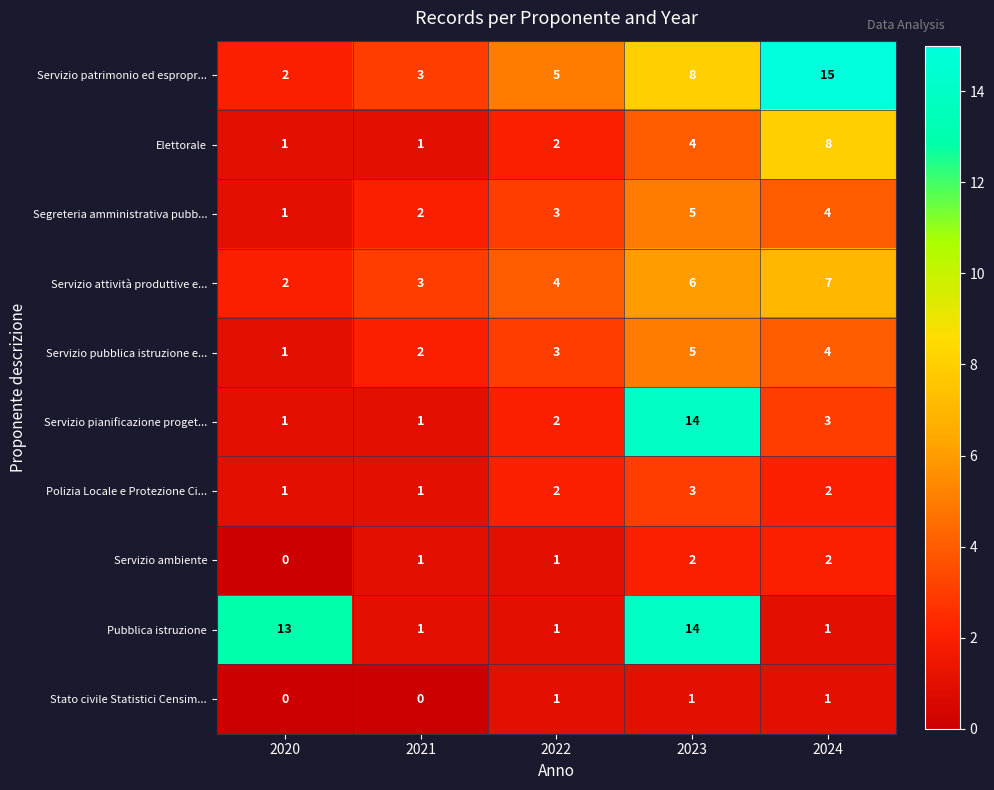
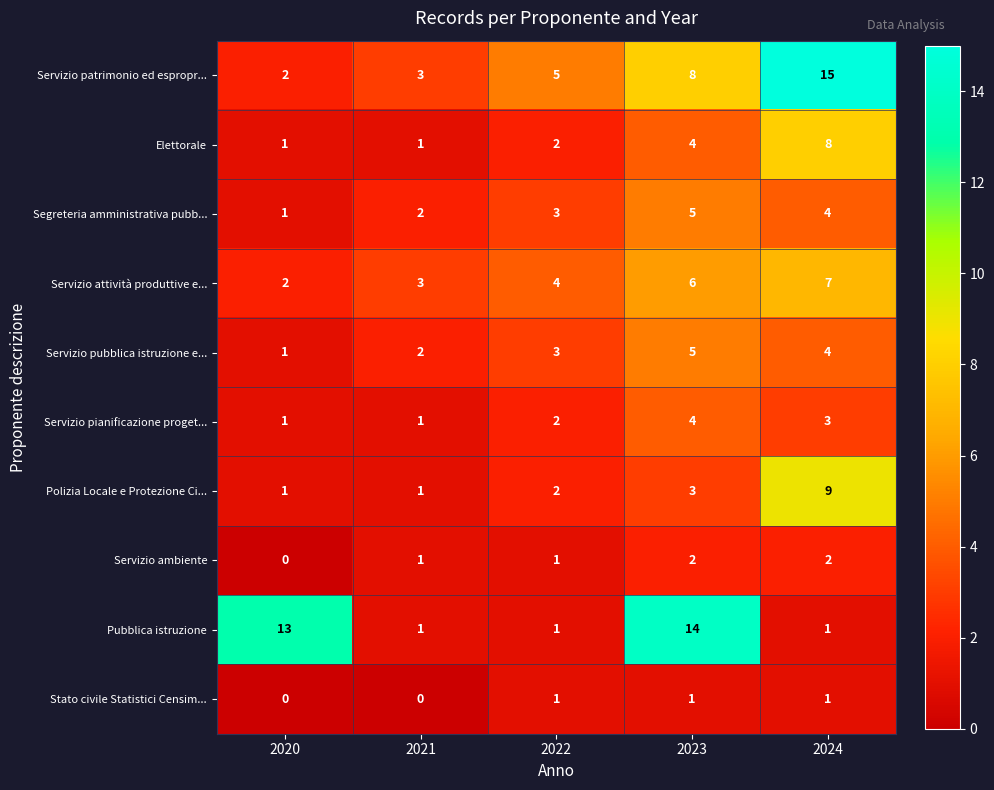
  {
    "Servizio patrimonio ed espropr...": {
      "2020": 2,
      "2021": 3,
      "2022": 5,
      "2023": 8,
      "2024": 15
    },
    "Elettorale": {
      "2020": 1,
      "2021": 1,
      "2022": 2,
      "2023": 4,
      "2024": 8
    },
    "Segreteria amministrativa pubb...": {
      "2020": 1,
      "2021": 2,
      "2022": 3,
      "2023": 5,
      "2024": 4
    },
    "Servizio attività produttive e...": {
      "2020": 2,
      "2021": 3,
      "2022": 4,
      "2023": 6,
      "2024": 7
    },
    "Servizio pubblica istruzione e...": {
      "2020": 1,
      "2021": 2,
      "2022": 3,
      "2023": 5,
      "2024": 4
    },
    "Servizio pianificazione proget...": {
      "2020": 1,
      "2021": 1,
      "2022": 2,
-     "2023": 14,
+     "2023": 4,
      "2024": 3
    },
    "Polizia Locale e Protezione Ci...": {
      "2020": 1,
      "2021": 1,
      "2022": 2,
      "2023": 3,
-     "2024": 2
+     "2024": 9
    },
    "Servizio ambiente": {
      "2020": 0,
      "2021": 1,
      "2022": 1,
      "2023": 2,
      "2024": 2
    },
    "Pubblica istruzione": {
      "2020": 13,
      "2021": 1,
      "2022": 1,
      "2023": 14,
      "2024": 1
    },
    "Stato civile Statistici Censim...": {
      "2020": 0,
      "2021": 0,
      "2022": 1,
      "2023": 1,
      "2024": 1
    }
  }
